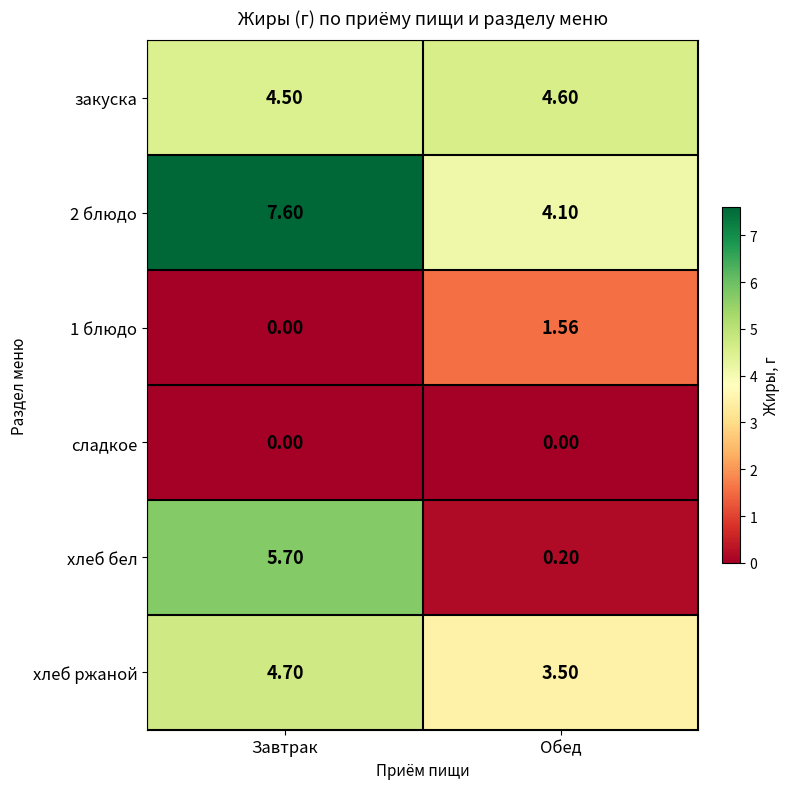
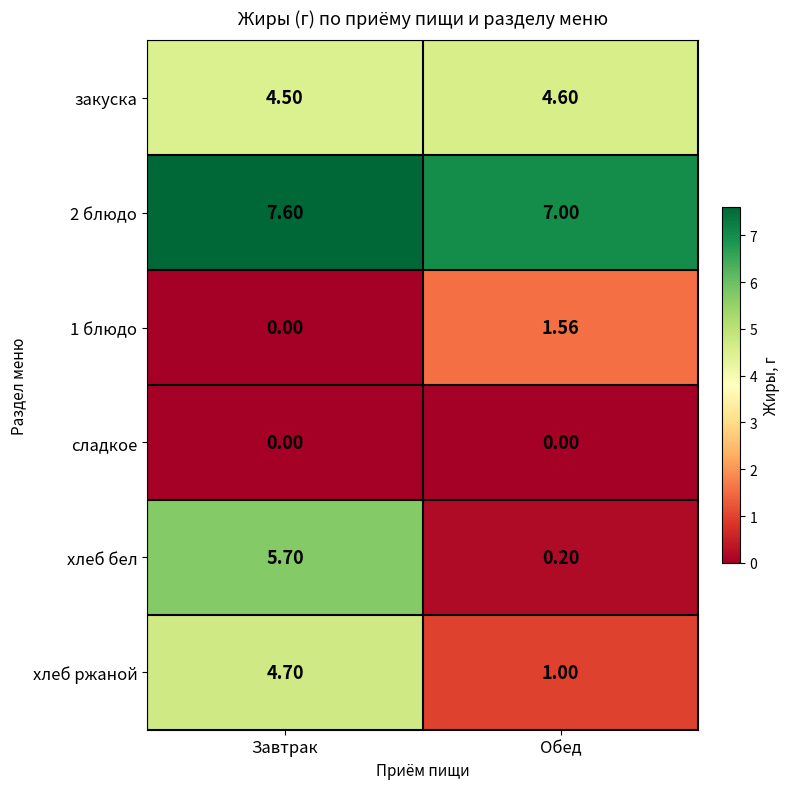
  {
    "закуска": {
      "Завтрак": 4.50,
      "Обед": 4.60
    },
    "2 блюдо": {
      "Завтрак": 7.60,
-     "Обед": 4.10
+     "Обед": 7.00
    },
    "1 блюдо": {
      "Завтрак": 0.00,
      "Обед": 1.56
    },
    "сладкое": {
      "Завтрак": 0.00,
      "Обед": 0.00
    },
    "хлеб бел": {
      "Завтрак": 5.70,
      "Обед": 0.20
    },
    "хлеб ржаной": {
      "Завтрак": 4.70,
-     "Обед": 3.50
+     "Обед": 1.00
    }
  }
